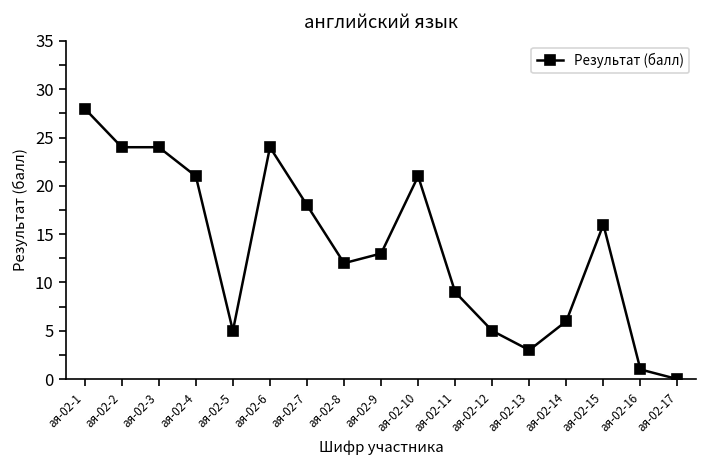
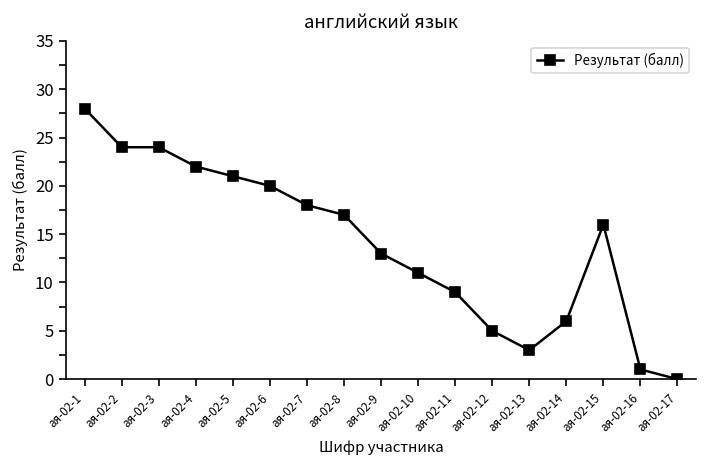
  {
    "ая-02-1": 28,
    "ая-02-2": 24,
    "ая-02-3": 24,
-   "ая-02-4": 21,
-   "ая-02-5": 5,
-   "ая-02-6": 24,
+   "ая-02-4": 22,
+   "ая-02-5": 21,
+   "ая-02-6": 20,
    "ая-02-7": 18,
-   "ая-02-8": 12,
+   "ая-02-8": 17,
    "ая-02-9": 13,
-   "ая-02-10": 21,
+   "ая-02-10": 11,
    "ая-02-11": 9,
    "ая-02-12": 5,
    "ая-02-13": 3,
    "ая-02-14": 6,
    "ая-02-15": 16,
    "ая-02-16": 1,
    "ая-02-17": 0
  }
